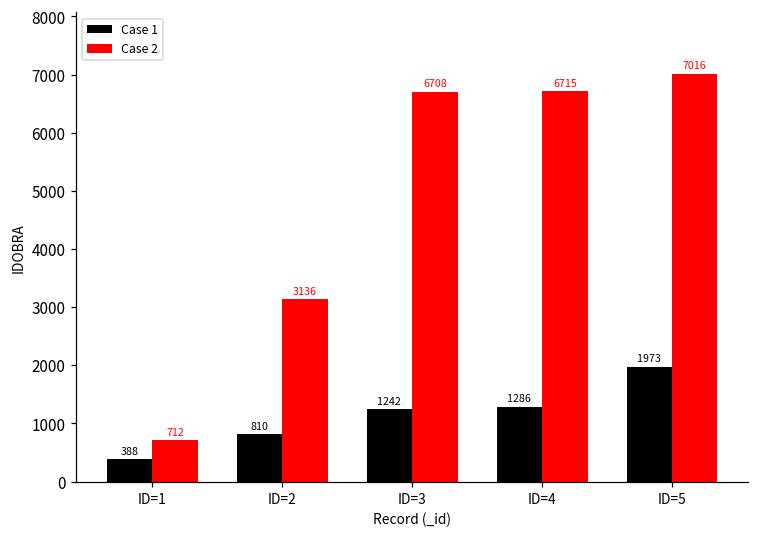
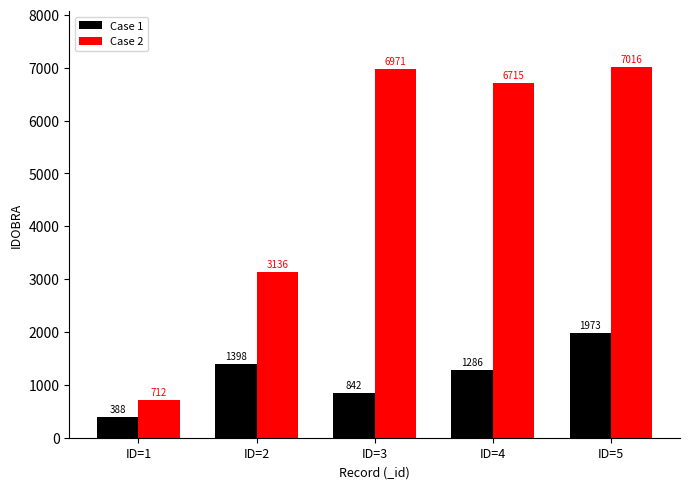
  {
    "Case 1": {
      "ID=1": 388,
-     "ID=2": 810,
-     "ID=3": 1242,
+     "ID=2": 1398,
+     "ID=3": 842,
      "ID=4": 1286,
      "ID=5": 1973
    },
    "Case 2": {
      "ID=1": 712,
      "ID=2": 3136,
-     "ID=3": 6708,
+     "ID=3": 6971,
      "ID=4": 6715,
      "ID=5": 7016
    }
  }
